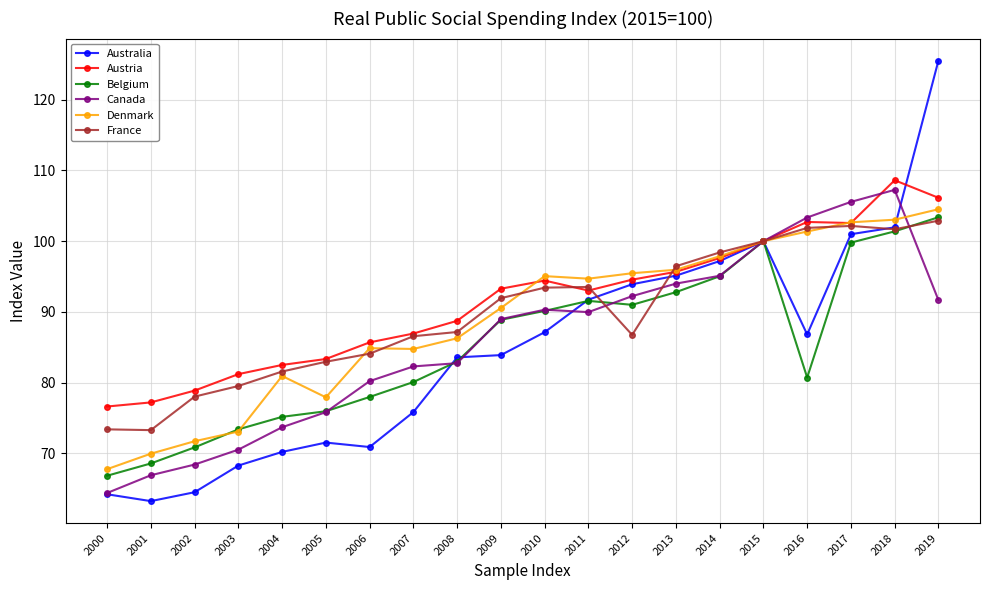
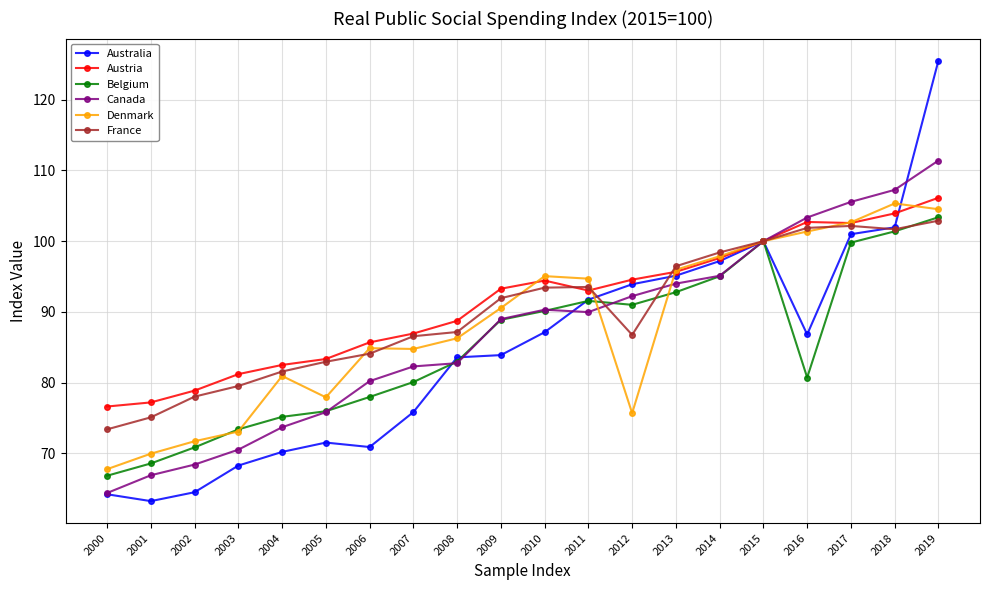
  {
    "Australia": {
      "2001": 63,
      "2002": 65,
      "2003": 68,
      "2004": 70,
      "2005": 72,
      "2006": 71,
      "2007": 76,
      "2008": 84,
      "2009": 84,
      "2010": 87,
      "2012": 94,
      "2013": 95,
      "2014": 97,
      "2016": 87,
      "2017": 101,
      "2019": 126
    },
    "Austria": {
      "2000": 77,
      "2001": 77,
      "2002": 79,
      "2003": 81,
      "2004": 83,
      "2005": 83,
      "2006": 86,
      "2007": 87,
      "2008": 89,
      "2009": 93,
      "2010": 94,
      "2011": 93,
      "2012": 95,
      "2016": 103,
-     "2018": 109,
+     "2018": 104,
      "2019": 106
    },
    "Belgium": {
      "2000": 67,
      "2001": 69,
      "2002": 71,
      "2004": 75,
      "2006": 78,
      "2007": 80,
      "2012": 91,
      "2013": 93,
      "2016": 81,
      "2017": 100,
      "2019": 103
    },
    "Canada": {
      "2001": 67,
      "2002": 68,
      "2003": 71,
      "2004": 74,
      "2006": 80,
      "2007": 82,
      "2011": 90,
      "2012": 92,
      "2013": 94,
      "2016": 103,
      "2017": 106,
      "2018": 107,
-     "2019": 92
+     "2019": 111
    },
    "Denmark": {
      "2000": 68,
      "2001": 70,
      "2002": 72,
      "2004": 81,
      "2005": 78,
      "2006": 85,
      "2007": 85,
      "2008": 86,
      "2009": 91,
      "2010": 95,
      "2011": 95,
-     "2012": 95,
+     "2012": 76,
      "2016": 101,
-     "2018": 103,
+     "2018": 105,
      "2019": 105
    },
    "France": {
      "2000": 73,
-     "2001": 73,
+     "2001": 75,
      "2002": 78,
      "2003": 80,
      "2004": 82,
      "2005": 83,
      "2006": 84,
      "2007": 87,
      "2008": 87,
      "2009": 92,
      "2010": 93,
      "2011": 94,
      "2012": 87,
      "2013": 96,
      "2014": 98,
      "2016": 102,
      "2017": 102,
      "2019": 103
    }
  }
